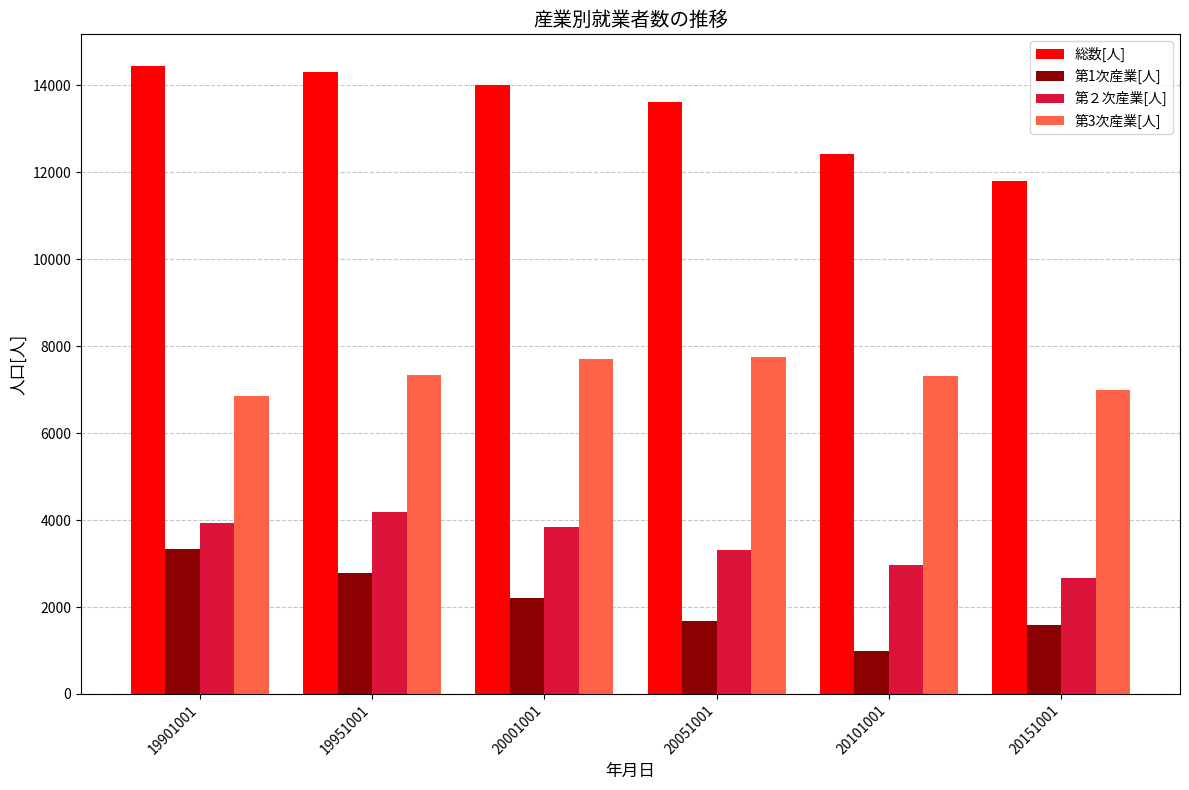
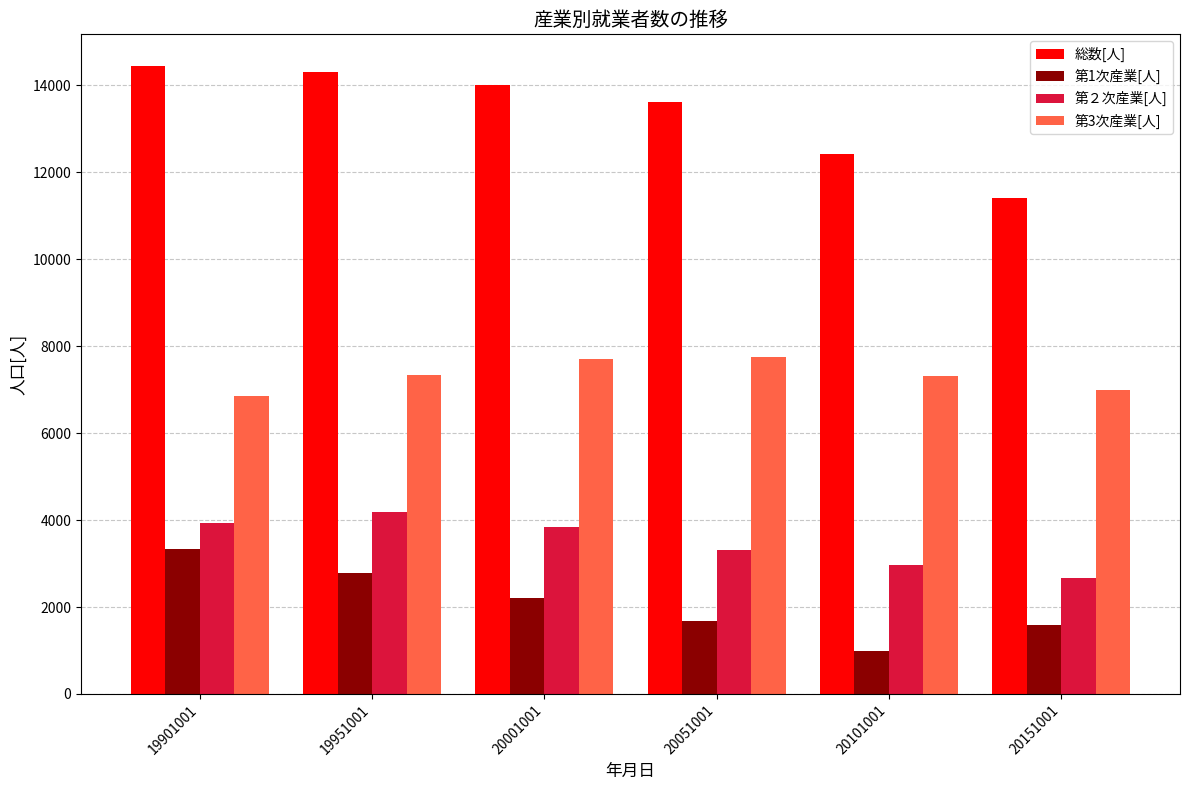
  {
    "総数[人]": {
      "19901001": 14500,
      "19951001": 14300,
      "20001001": 14000,
      "20051001": 13600,
      "20101001": 12400,
-     "20151001": 11800
+     "20151001": 11400
    },
    "第1次産業[人]": {
      "19901001": 3300,
      "19951001": 2800,
      "20001001": 2200,
      "20051001": 1700,
      "20101001": 1000,
      "20151001": 1600
    },
    "第２次産業[人]": {
      "19901001": 3900,
      "19951001": 4200,
      "20001001": 3800,
      "20051001": 3300,
      "20101001": 3000,
      "20151001": 2700
    },
    "第3次産業[人]": {
      "19901001": 6900,
      "19951001": 7300,
      "20001001": 7700,
      "20051001": 7700,
      "20101001": 7300,
      "20151001": 7000
    }
  }
